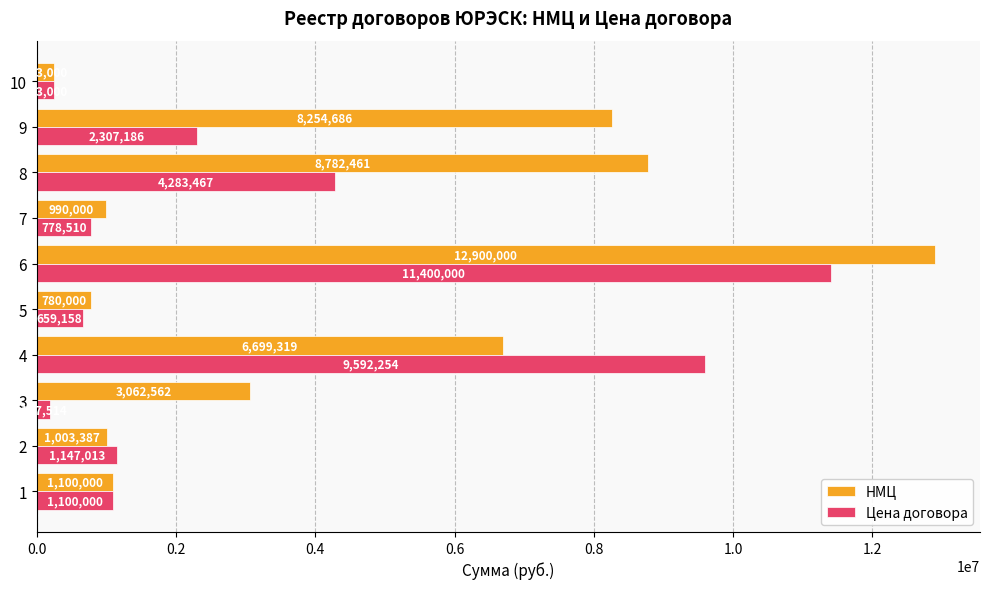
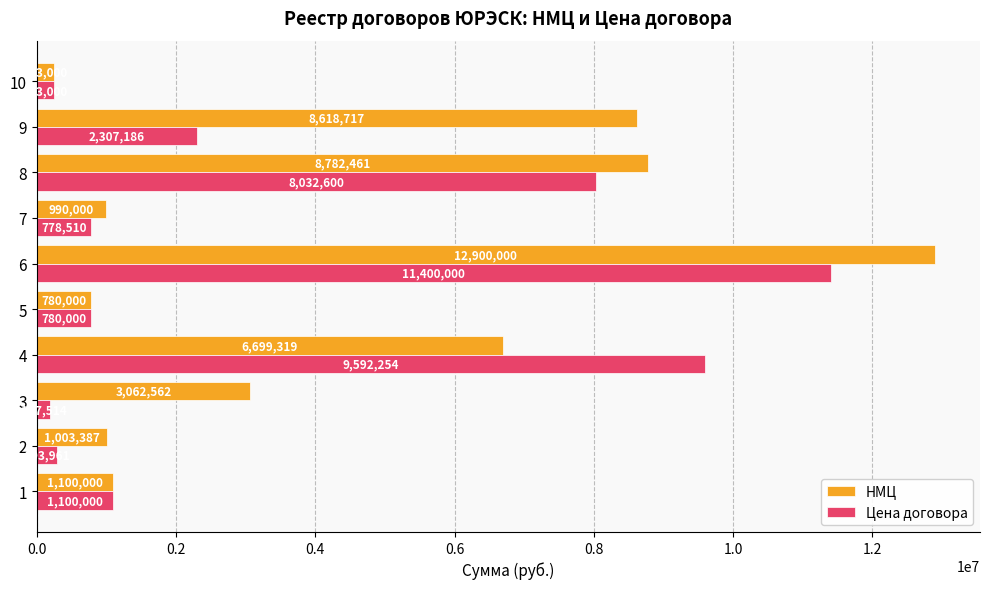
  {
    "НМЦ": {
-     "9": "8,254,686",
+     "9": "8,618,717",
      "8": "8,782,461",
      "7": "990,000",
      "6": "12,900,000",
      "5": "780,000",
      "4": "6,699,319",
      "3": "3,062,562",
      "2": "1,003,387",
      "1": "1,100,000"
    },
    "Цена договора": {
      "9": "2,307,186",
-     "8": "4,283,467",
+     "8": "8,032,600",
      "7": "778,510",
      "6": "11,400,000",
-     "5": "659,158",
+     "5": "780,000",
      "4": "9,592,254",
-     "2": "1100000",
+     "2": "300000",
      "1": "1,100,000"
    }
  }
